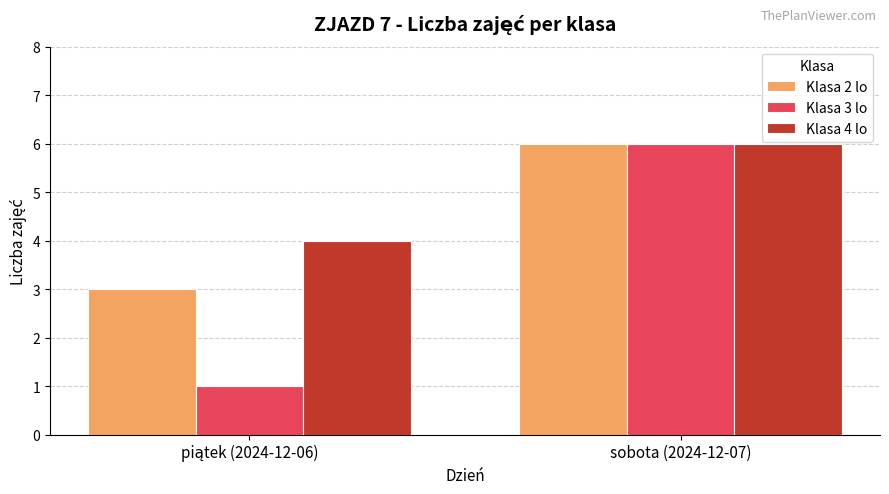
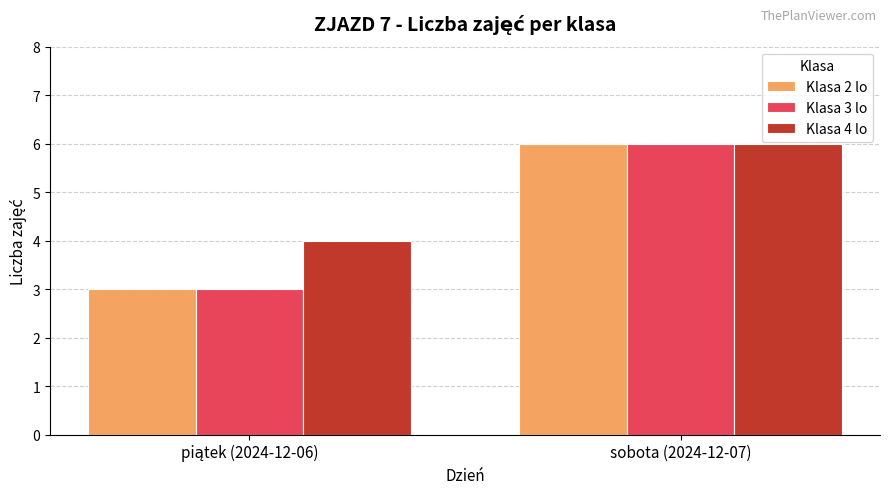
  {
    "Klasa 2 lo": {
      "piątek (2024-12-06)": 3,
      "sobota (2024-12-07)": 6
    },
    "Klasa 3 lo": {
-     "piątek (2024-12-06)": 1,
+     "piątek (2024-12-06)": 3,
      "sobota (2024-12-07)": 6
    },
    "Klasa 4 lo": {
      "piątek (2024-12-06)": 4,
      "sobota (2024-12-07)": 6
    }
  }
